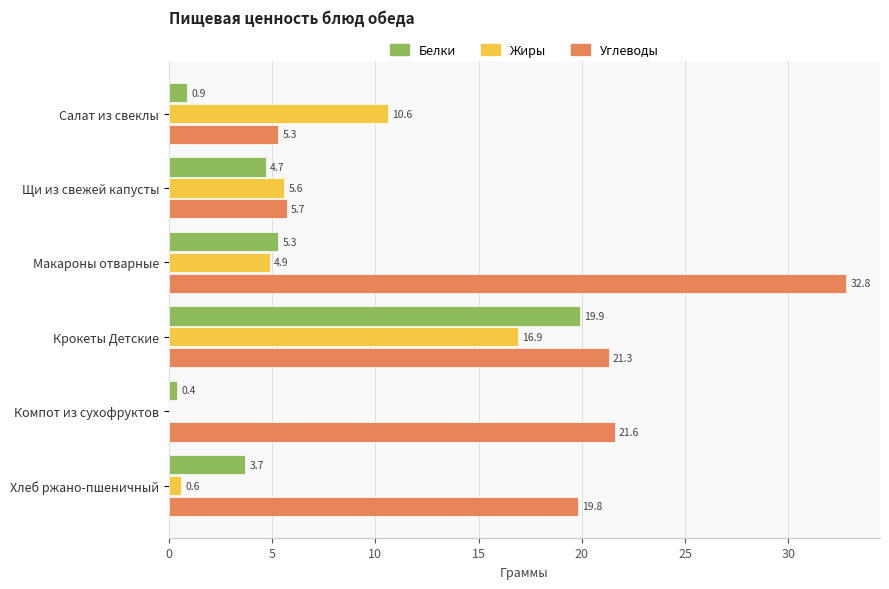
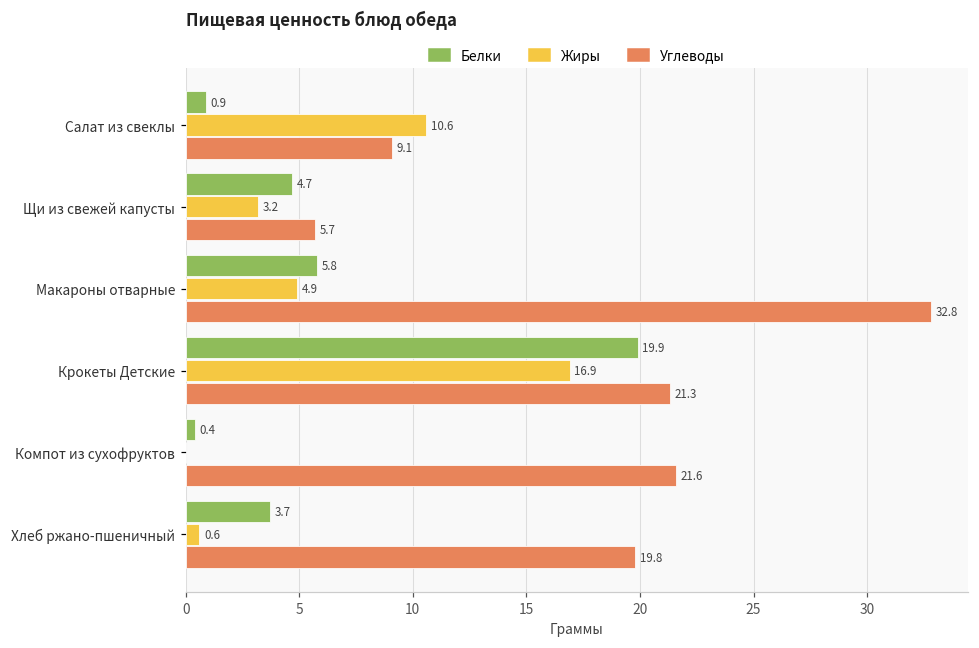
  {
    "Белки": {
      "Салат из свеклы": 0.9,
      "Щи из свежей капусты": 4.7,
-     "Макароны отварные": 5.3,
+     "Макароны отварные": 5.8,
      "Крокеты Детские": 19.9,
      "Компот из сухофруктов": 0.4,
      "Хлеб ржано-пшеничный": 3.7
    },
    "Жиры": {
      "Салат из свеклы": 10.6,
-     "Щи из свежей капусты": 5.6,
+     "Щи из свежей капусты": 3.2,
      "Макароны отварные": 4.9,
      "Крокеты Детские": 16.9,
      "Хлеб ржано-пшеничный": 0.6
    },
    "Углеводы": {
-     "Салат из свеклы": 5.3,
+     "Салат из свеклы": 9.1,
      "Щи из свежей капусты": 5.7,
      "Макароны отварные": 32.8,
      "Крокеты Детские": 21.3,
      "Компот из сухофруктов": 21.6,
      "Хлеб ржано-пшеничный": 19.8
    }
  }
